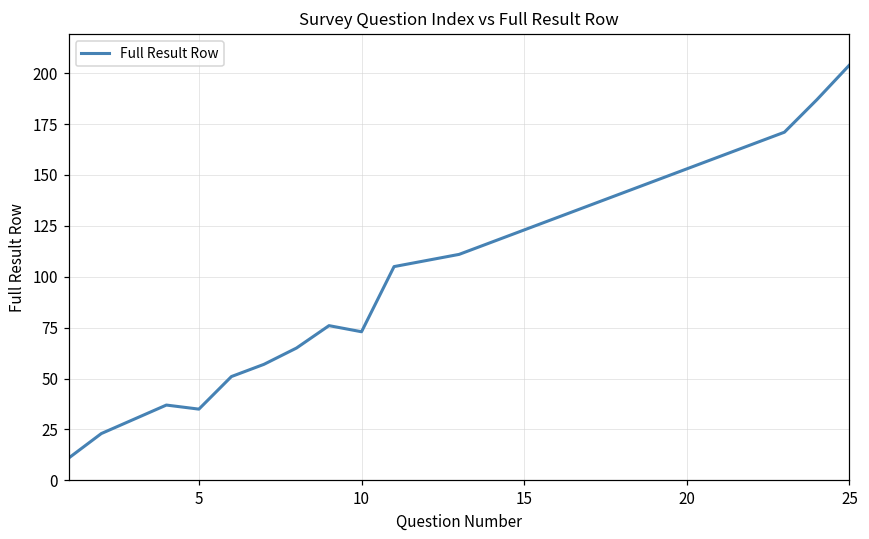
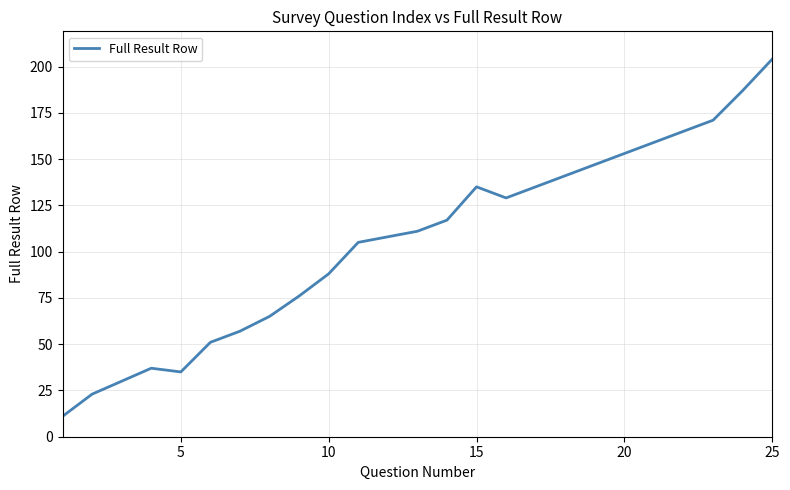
  {
    "5": 35,
-   "10": 73,
-   "15": 123,
+   "10": 88,
+   "15": 135,
    "20": 153,
    "25": 204
  }
